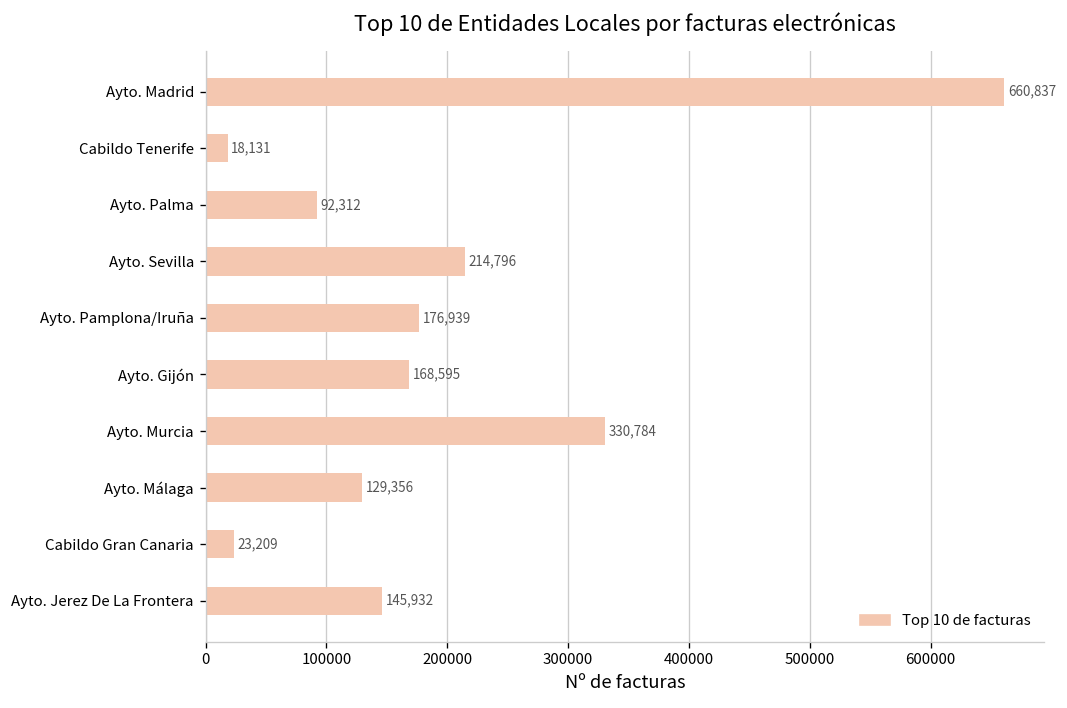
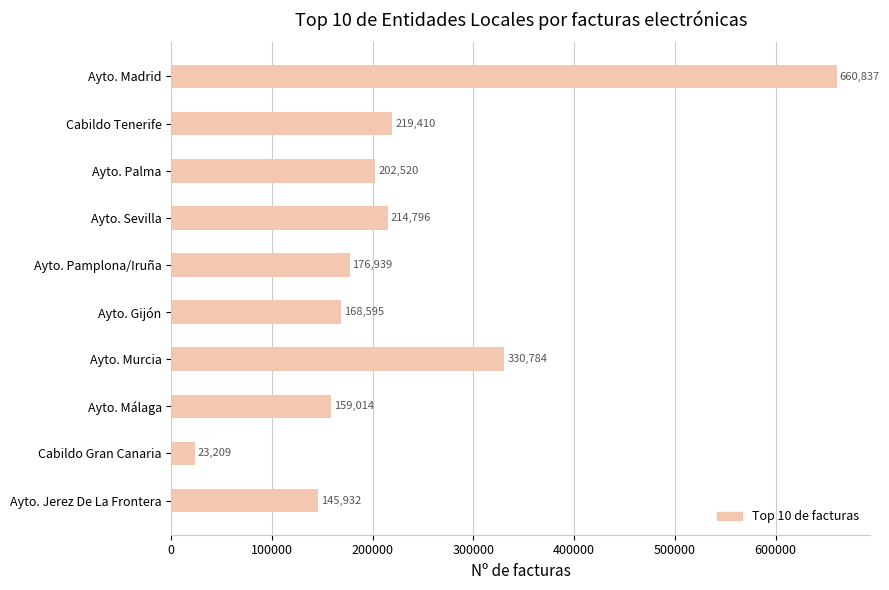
  {
    "Ayto. Madrid": "660,837",
-   "Cabildo Tenerife": "18,131",
-   "Ayto. Palma": "92,312",
+   "Cabildo Tenerife": "219,410",
+   "Ayto. Palma": "202,520",
    "Ayto. Sevilla": "214,796",
    "Ayto. Pamplona/Iruña": "176,939",
    "Ayto. Gijón": "168,595",
    "Ayto. Murcia": "330,784",
-   "Ayto. Málaga": "129,356",
+   "Ayto. Málaga": "159,014",
    "Cabildo Gran Canaria": "23,209",
    "Ayto. Jerez De La Frontera": "145,932"
  }
